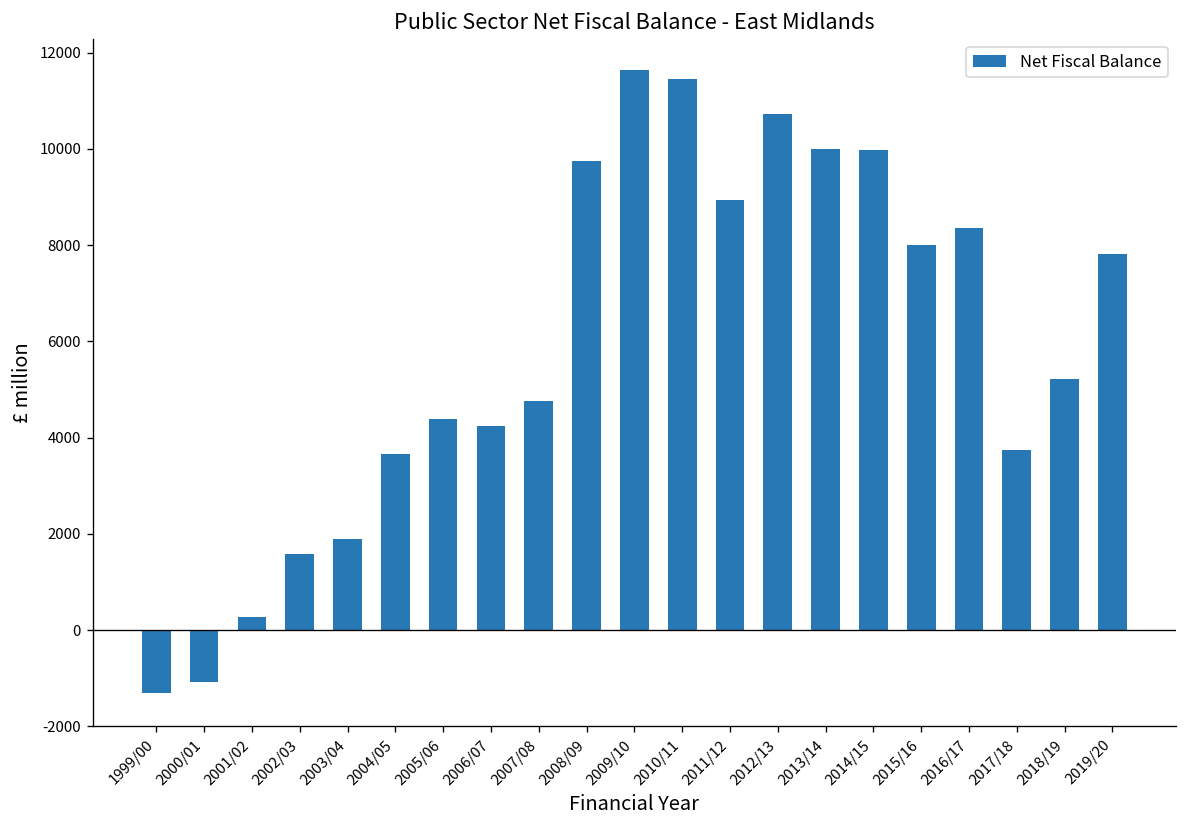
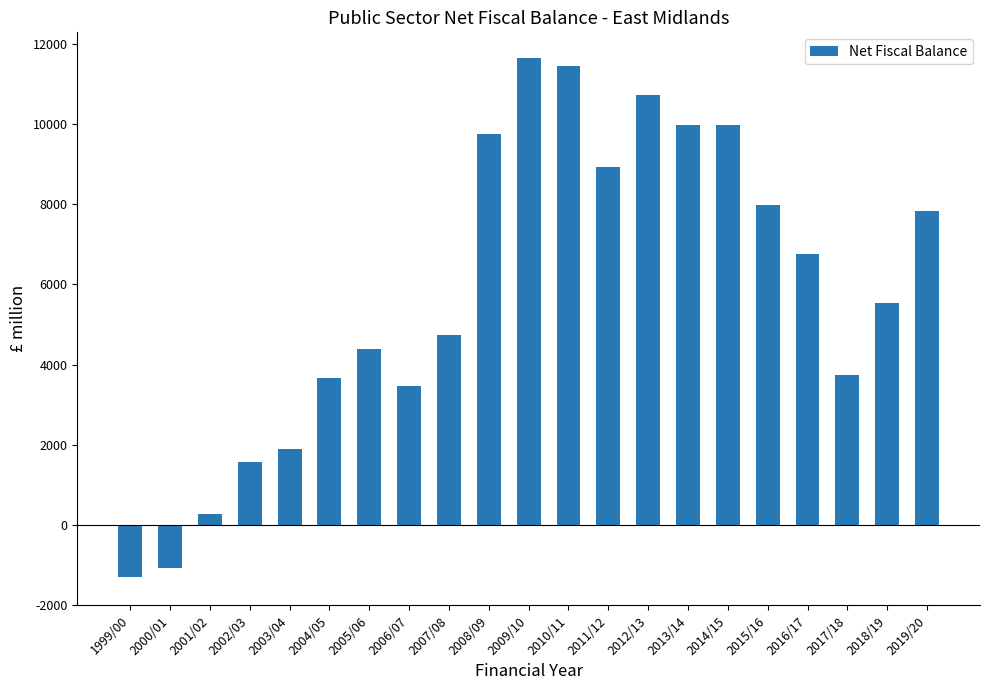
  {
    "1999/00": -1300,
    "2000/01": -1100,
    "2001/02": 300,
    "2002/03": 1600,
    "2003/04": 1900,
    "2004/05": 3700,
    "2005/06": 4400,
-   "2006/07": 4200,
+   "2006/07": 3500,
    "2007/08": 4800,
    "2008/09": 9700,
    "2009/10": 11600,
    "2010/11": 11400,
    "2011/12": 8900,
    "2012/13": 10700,
    "2013/14": 10000,
    "2014/15": 10000,
    "2015/16": 8000,
-   "2016/17": 8400,
+   "2016/17": 6800,
    "2017/18": 3700,
-   "2018/19": 5200,
+   "2018/19": 5500,
    "2019/20": 7800
  }
